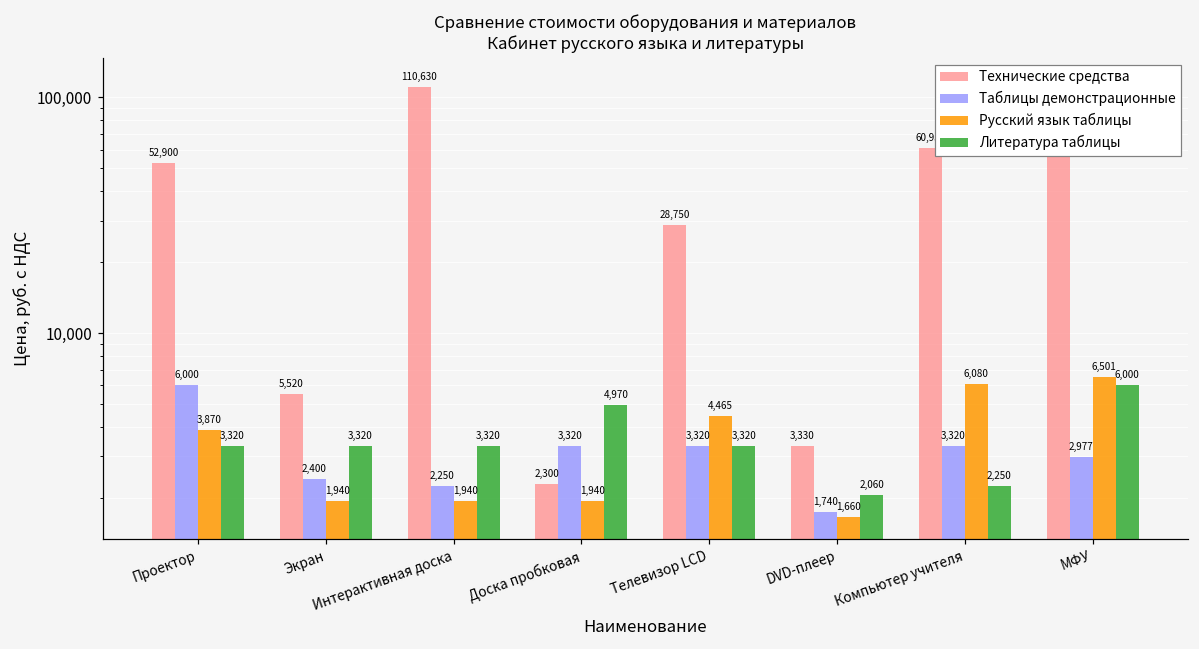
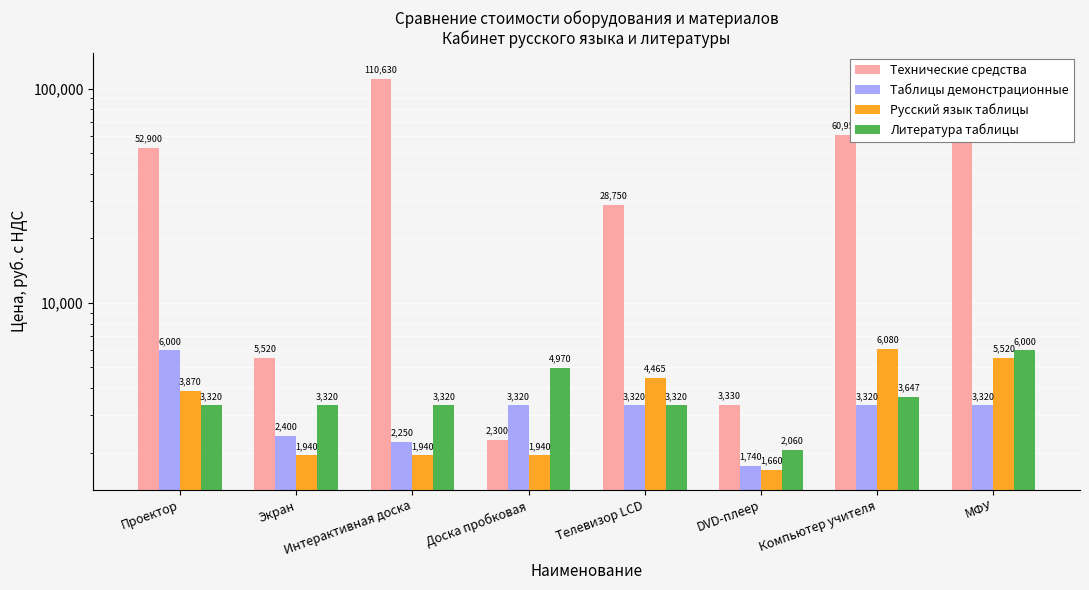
  {
    "Технические средства": {
      "Проектор": "52,900",
      "Экран": "5,520",
      "Интерактивная доска": "110,630",
      "Доска пробковая": "2,300",
      "Телевизор LCD": "28,750",
      "DVD-плеер": "3,330"
    },
    "Таблицы демонстрационные": {
      "Проектор": "6,000",
      "Экран": "2,400",
      "Интерактивная доска": "2,250",
      "Доска пробковая": "3,320",
      "Телевизор LCD": "3,320",
      "DVD-плеер": "1,740",
      "Компьютер учителя": "3,320",
-     "МФУ": "2,977"
+     "МФУ": "3,320"
    },
    "Русский язык таблицы": {
      "Проектор": "3,870",
      "Экран": "1,940",
      "Интерактивная доска": "1,940",
      "Доска пробковая": "1,940",
      "Телевизор LCD": "4,465",
      "DVD-плеер": "1,660",
      "Компьютер учителя": "6,080",
-     "МФУ": "6,501"
+     "МФУ": "5,520"
    },
    "Литература таблицы": {
      "Проектор": "3,320",
      "Экран": "3,320",
      "Интерактивная доска": "3,320",
      "Доска пробковая": "4,970",
      "Телевизор LCD": "3,320",
      "DVD-плеер": "2,060",
-     "Компьютер учителя": "2,250",
+     "Компьютер учителя": "3,647",
      "МФУ": "6,000"
    }
  }
